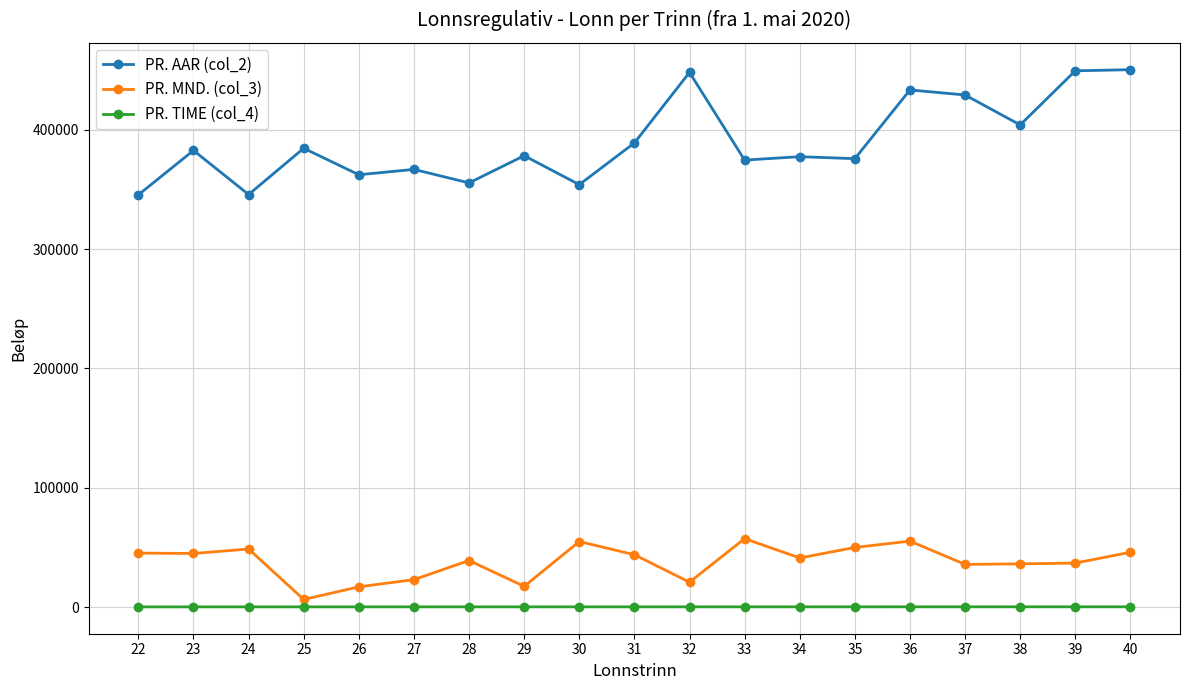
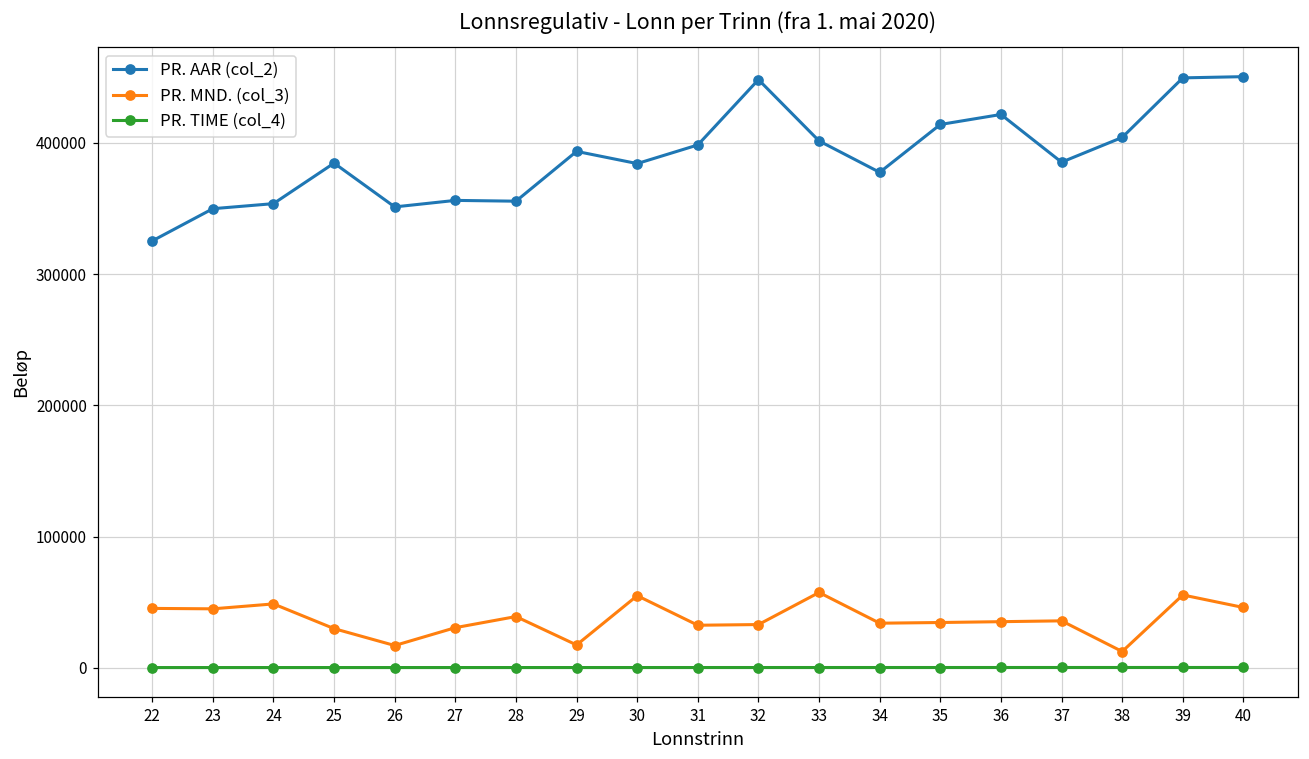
  {
    "PR. AAR (col_2)": {
-     "22": 346000,
-     "23": 383000,
-     "24": 346000,
+     "22": 325000,
+     "23": 350000,
+     "24": 354000,
      "25": 385000,
-     "26": 362000,
-     "27": 367000,
+     "26": 351000,
+     "27": 356000,
      "28": 356000,
-     "29": 378000,
-     "30": 354000,
-     "31": 389000,
+     "29": 393000,
+     "30": 384000,
+     "31": 398000,
      "32": 448000,
-     "33": 375000,
+     "33": 401000,
      "34": 378000,
-     "35": 376000,
-     "36": 433000,
-     "37": 429000,
+     "35": 414000,
+     "36": 422000,
+     "37": 385000,
      "38": 404000,
      "39": 449000,
      "40": 450000
    },
    "PR. MND. (col_3)": {
      "22": 45000,
      "23": 45000,
      "24": 49000,
-     "25": 6000,
+     "25": 30000,
      "26": 17000,
-     "27": 23000,
+     "27": 31000,
      "28": 39000,
      "29": 17000,
      "30": 55000,
-     "31": 44000,
-     "32": 21000,
+     "31": 32000,
+     "32": 33000,
      "33": 57000,
-     "34": 41000,
-     "35": 50000,
-     "36": 55000,
+     "34": 34000,
+     "35": 34000,
+     "36": 35000,
      "37": 36000,
-     "38": 36000,
-     "39": 37000,
+     "38": 12000,
+     "39": 55000,
      "40": 46000
    },
    "PR. TIME (col_4)": {
      "22": 0,
      "23": 0,
      "24": 0,
      "25": 0,
      "26": 0,
      "27": 0,
      "28": 0,
      "29": 0,
      "30": 0,
      "31": 0,
      "32": 0,
      "33": 0,
      "34": 0,
      "35": 0,
      "36": 0,
      "37": 0,
      "38": 0,
      "39": 0,
      "40": 0
    }
  }
